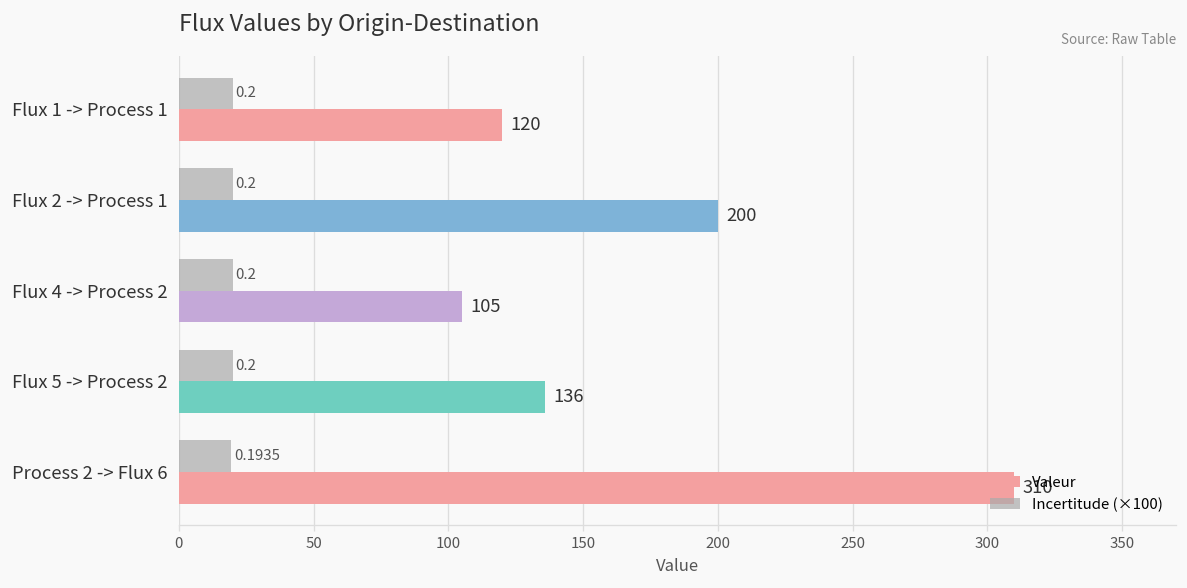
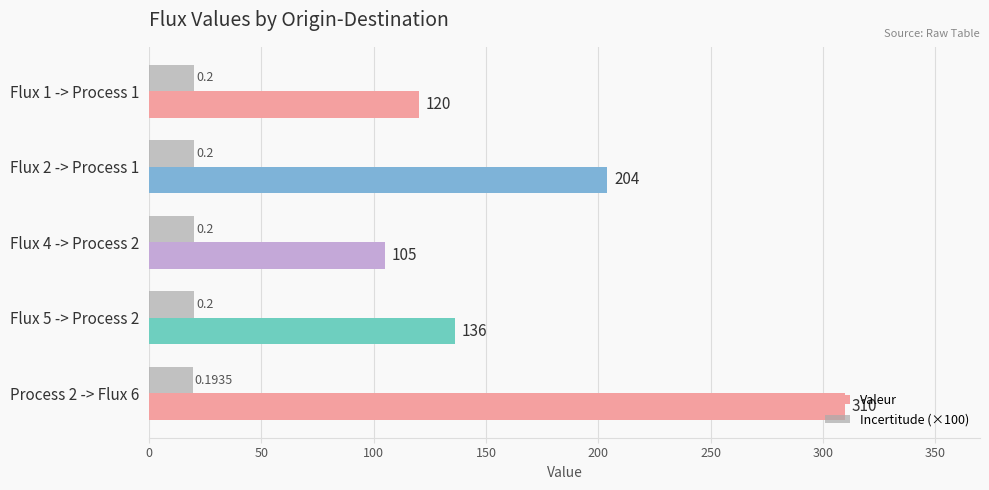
  {
    "Valeur": {
      "Flux 1 -> Process 1": 120,
-     "Flux 2 -> Process 1": 200,
+     "Flux 2 -> Process 1": 204,
      "Flux 4 -> Process 2": 105,
      "Flux 5 -> Process 2": 136,
      "Process 2 -> Flux 6": 310
    }
  }
